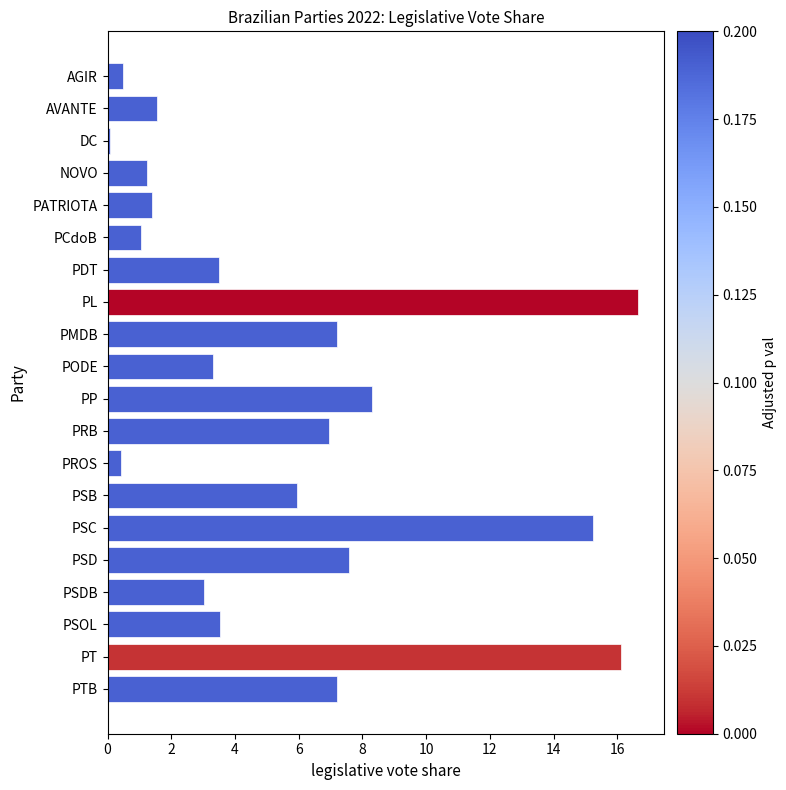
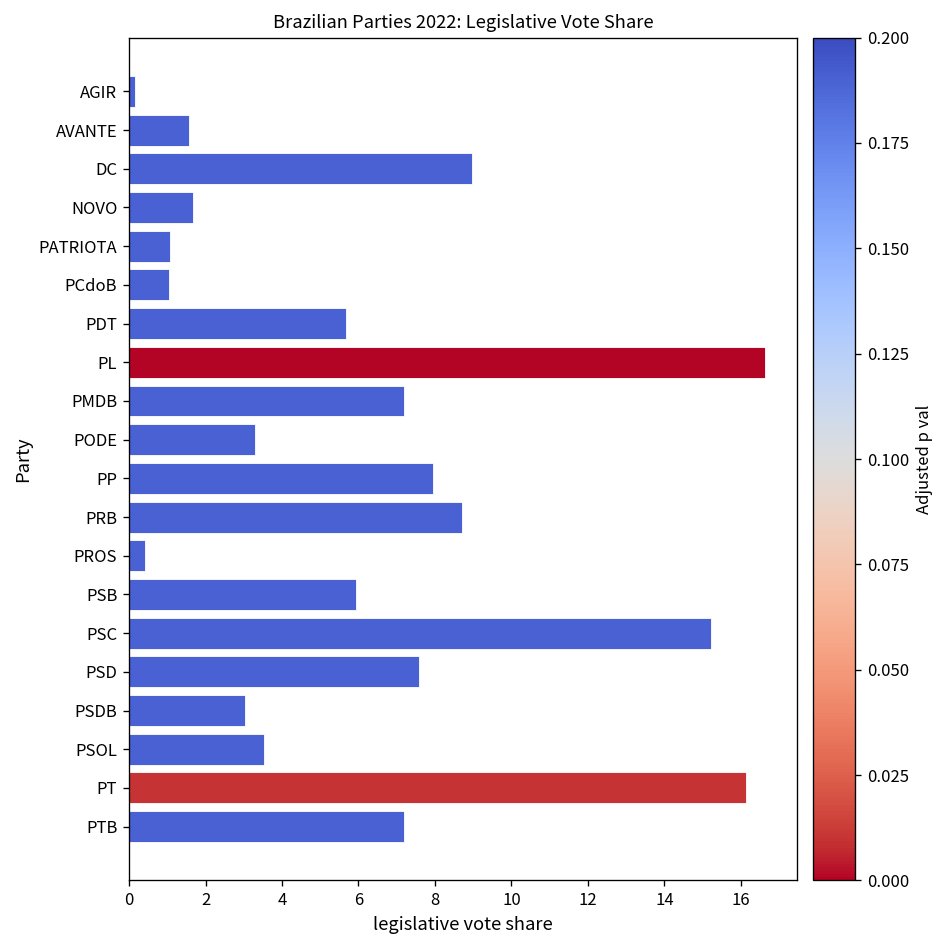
  {
-   "AGIR": 0.5,
+   "AGIR": 0.1,
    "AVANTE": 1.6,
-   "DC": 0.1,
-   "NOVO": 1.2,
-   "PATRIOTA": 1.4,
+   "DC": 9.0,
+   "NOVO": 1.7,
+   "PATRIOTA": 1.1,
    "PCdoB": 1.1,
-   "PDT": 3.5,
+   "PDT": 5.7,
    "PL": 16.6,
    "PMDB": 7.2,
    "PODE": 3.3,
-   "PP": 8.3,
-   "PRB": 7.0,
+   "PP": 7.9,
+   "PRB": 8.7,
    "PROS": 0.4,
    "PSB": 5.9,
    "PSC": 15.2,
    "PSD": 7.6,
    "PSDB": 3.0,
    "PSOL": 3.5,
    "PT": 16.1,
    "PTB": 7.2
  }
